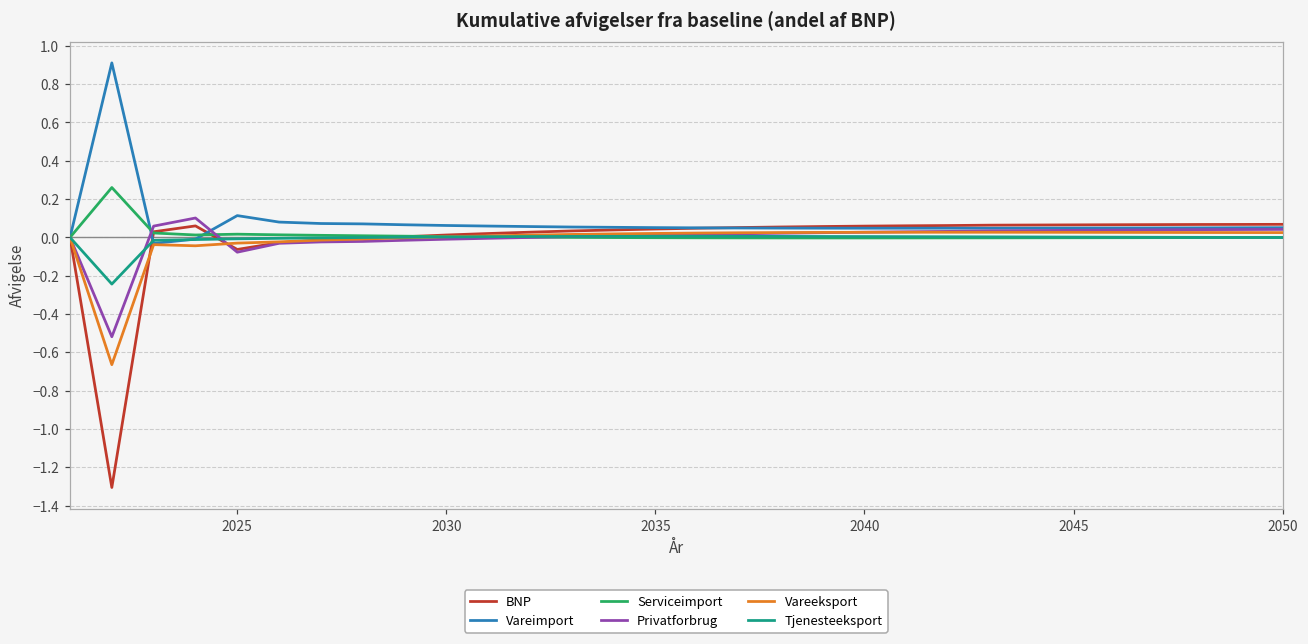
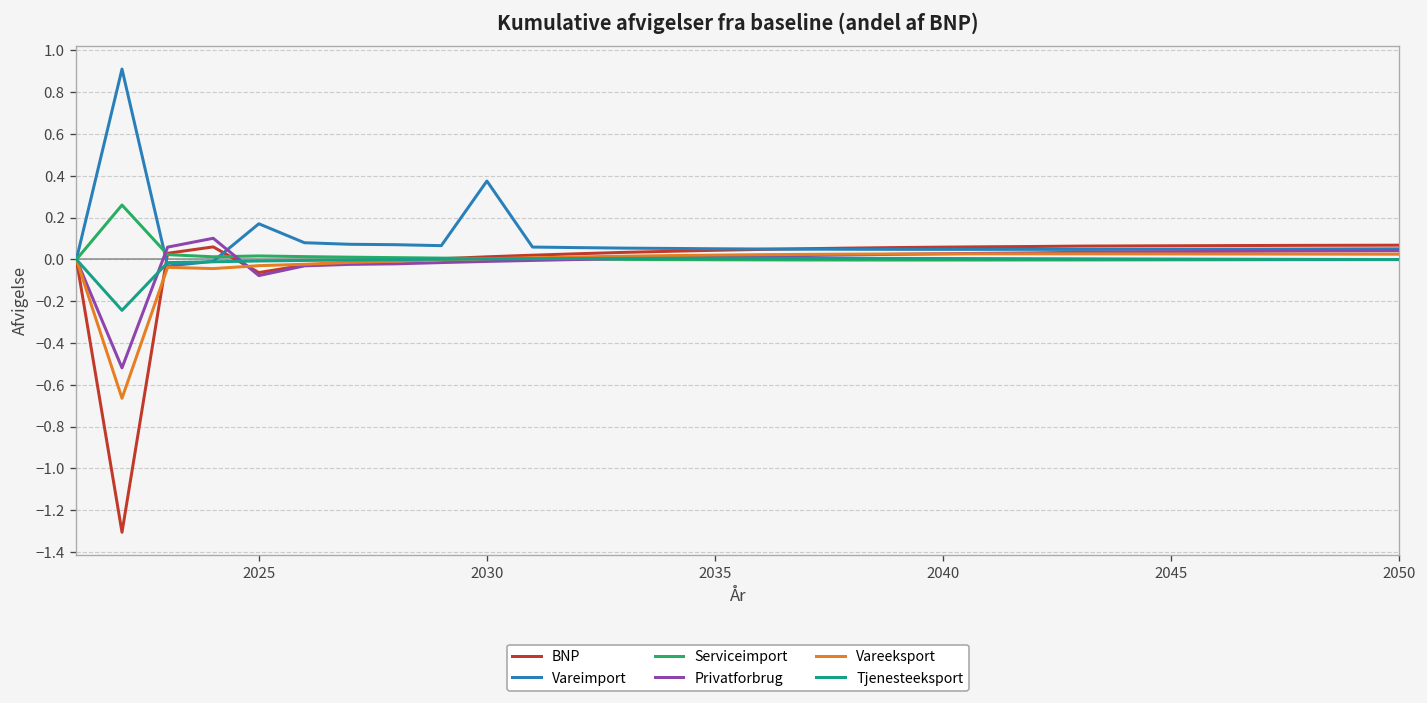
  {
    "BNP": {
      "2045": 0.07,
      "2050": 0.07
    },
    "Vareimport": {
-     "2025": 0.11,
-     "2030": 0.06
+     "2025": 0.17,
+     "2030": 0.38
    },
    "Vareeksport": {
      "2025": -0.03,
      "2050": 0.03
    }
  }
